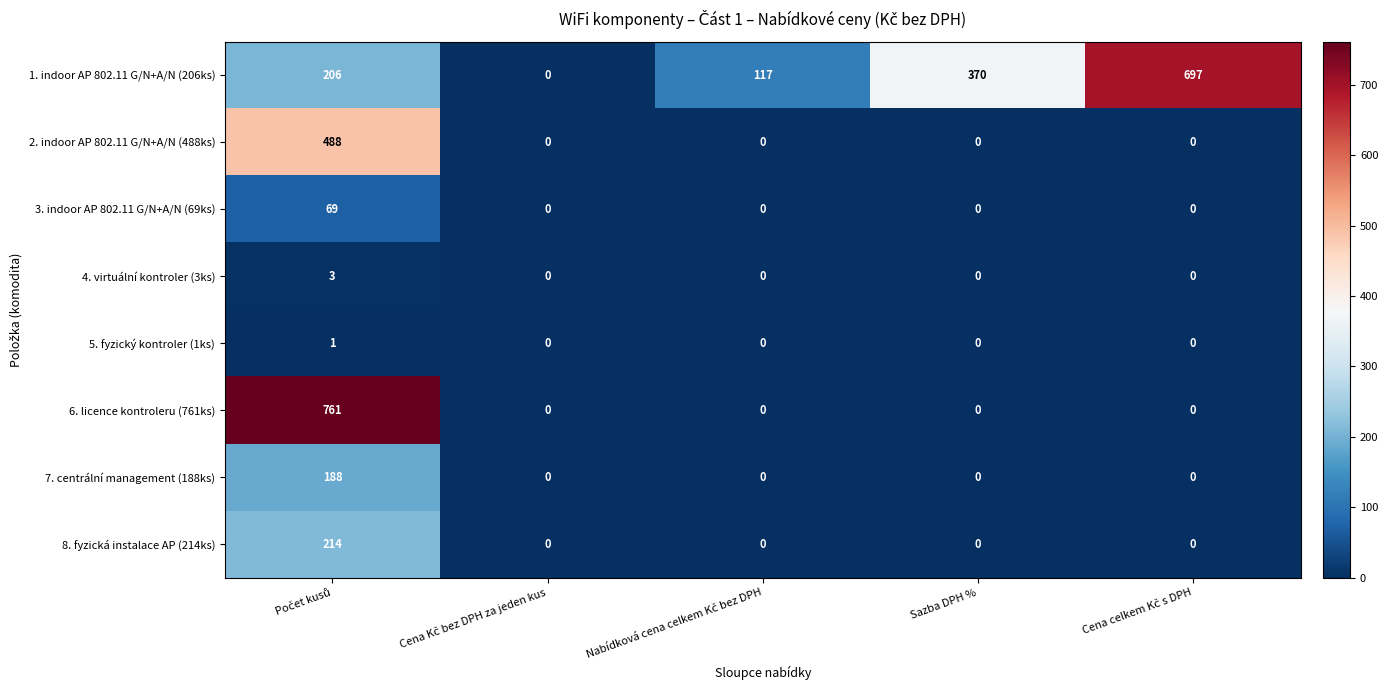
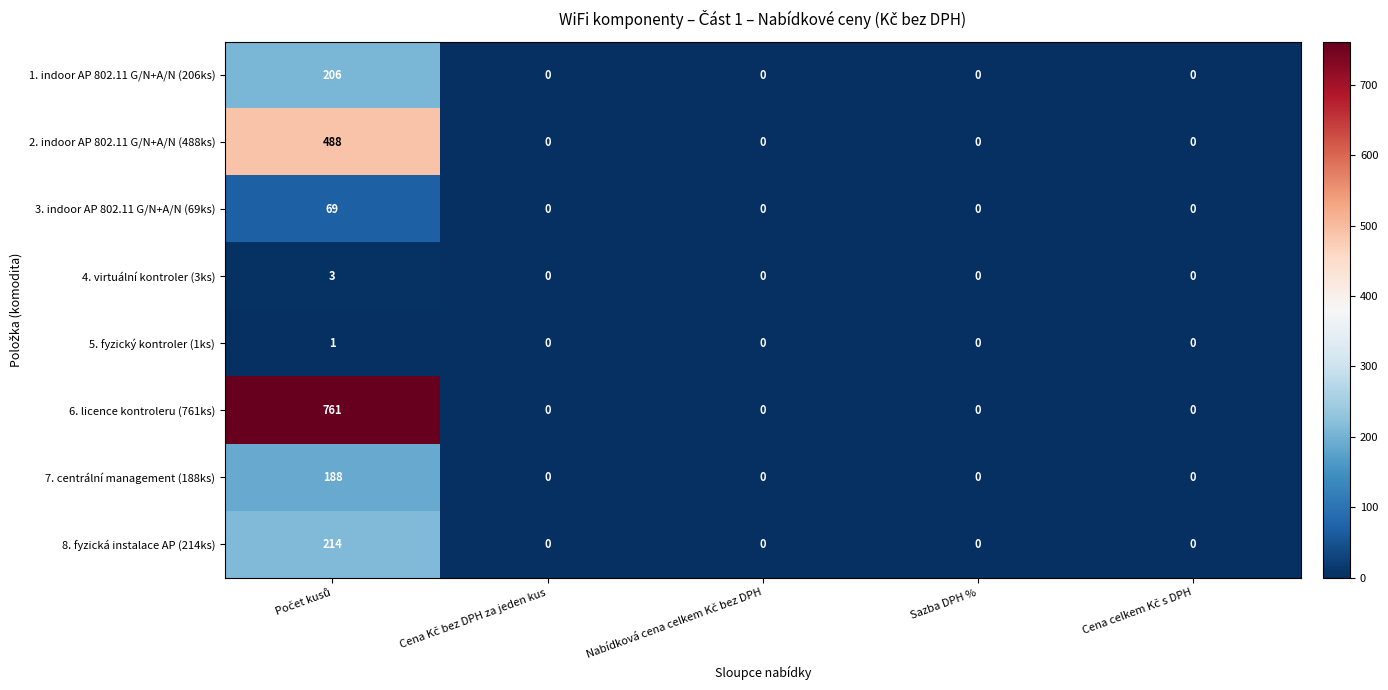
  {
    "1. indoor AP 802.11 G/N+A/N (206ks)": {
      "Počet kusů": 206,
      "Cena Kč bez DPH za jeden kus": 0,
-     "Nabídková cena celkem Kč bez DPH": 117,
-     "Sazba DPH %": 370,
-     "Cena celkem Kč s DPH": 697
+     "Nabídková cena celkem Kč bez DPH": 0,
+     "Sazba DPH %": 0,
+     "Cena celkem Kč s DPH": 0
    },
    "2. indoor AP 802.11 G/N+A/N (488ks)": {
      "Počet kusů": 488,
      "Cena Kč bez DPH za jeden kus": 0,
      "Nabídková cena celkem Kč bez DPH": 0,
      "Sazba DPH %": 0,
      "Cena celkem Kč s DPH": 0
    },
    "3. indoor AP 802.11 G/N+A/N (69ks)": {
      "Počet kusů": 69,
      "Cena Kč bez DPH za jeden kus": 0,
      "Nabídková cena celkem Kč bez DPH": 0,
      "Sazba DPH %": 0,
      "Cena celkem Kč s DPH": 0
    },
    "4. virtuální kontroler (3ks)": {
      "Počet kusů": 3,
      "Cena Kč bez DPH za jeden kus": 0,
      "Nabídková cena celkem Kč bez DPH": 0,
      "Sazba DPH %": 0,
      "Cena celkem Kč s DPH": 0
    },
    "5. fyzický kontroler (1ks)": {
      "Počet kusů": 1,
      "Cena Kč bez DPH za jeden kus": 0,
      "Nabídková cena celkem Kč bez DPH": 0,
      "Sazba DPH %": 0,
      "Cena celkem Kč s DPH": 0
    },
    "6. licence kontroleru (761ks)": {
      "Počet kusů": 761,
      "Cena Kč bez DPH za jeden kus": 0,
      "Nabídková cena celkem Kč bez DPH": 0,
      "Sazba DPH %": 0,
      "Cena celkem Kč s DPH": 0
    },
    "7. centrální management (188ks)": {
      "Počet kusů": 188,
      "Cena Kč bez DPH za jeden kus": 0,
      "Nabídková cena celkem Kč bez DPH": 0,
      "Sazba DPH %": 0,
      "Cena celkem Kč s DPH": 0
    },
    "8. fyzická instalace AP (214ks)": {
      "Počet kusů": 214,
      "Cena Kč bez DPH za jeden kus": 0,
      "Nabídková cena celkem Kč bez DPH": 0,
      "Sazba DPH %": 0,
      "Cena celkem Kč s DPH": 0
    }
  }
